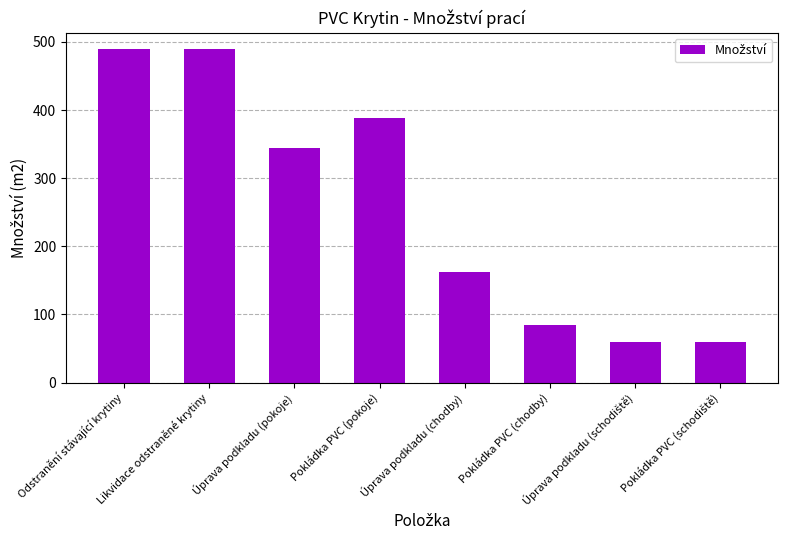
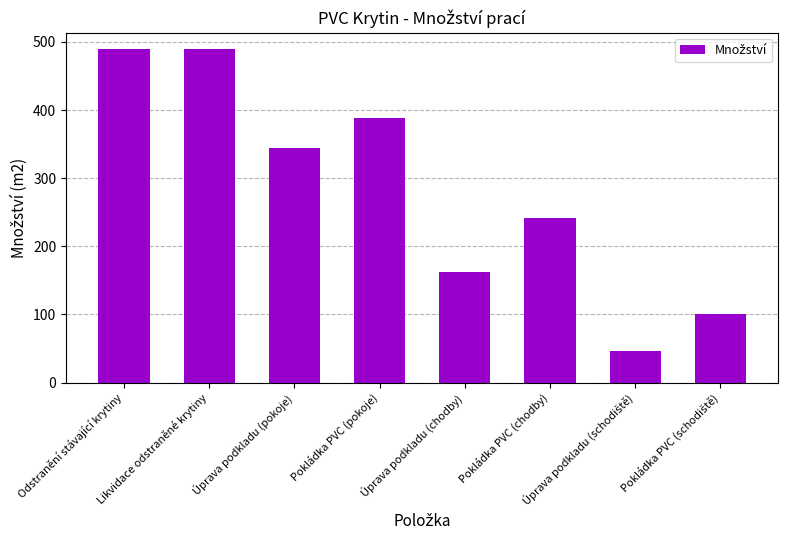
  {
    "Odstranění stávající krytiny": 490,
    "Likvidace odstraněné krytiny": 490,
    "Úprava podkladu (pokoje)": 340,
    "Pokládka PVC (pokoje)": 390,
    "Úprava podkladu (chodby)": 160,
-   "Pokládka PVC (chodby)": 90,
-   "Úprava podkladu (schodiště)": 60,
-   "Pokládka PVC (schodiště)": 60
+   "Pokládka PVC (chodby)": 240,
+   "Úprava podkladu (schodiště)": 50,
+   "Pokládka PVC (schodiště)": 100
  }
